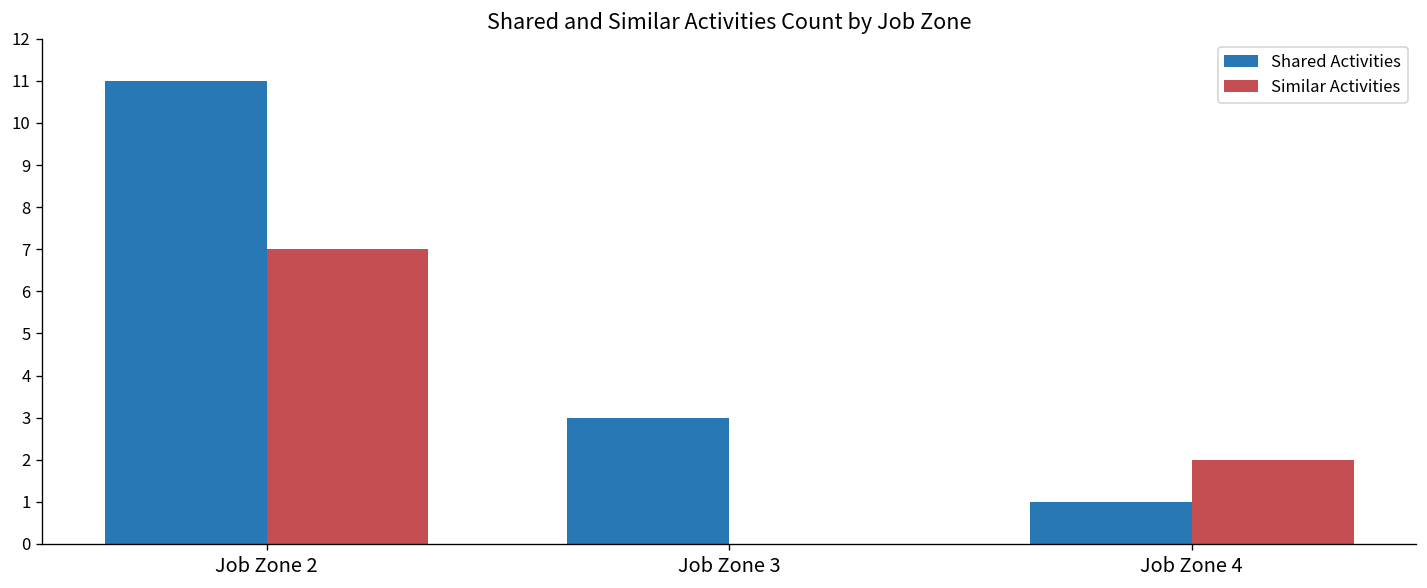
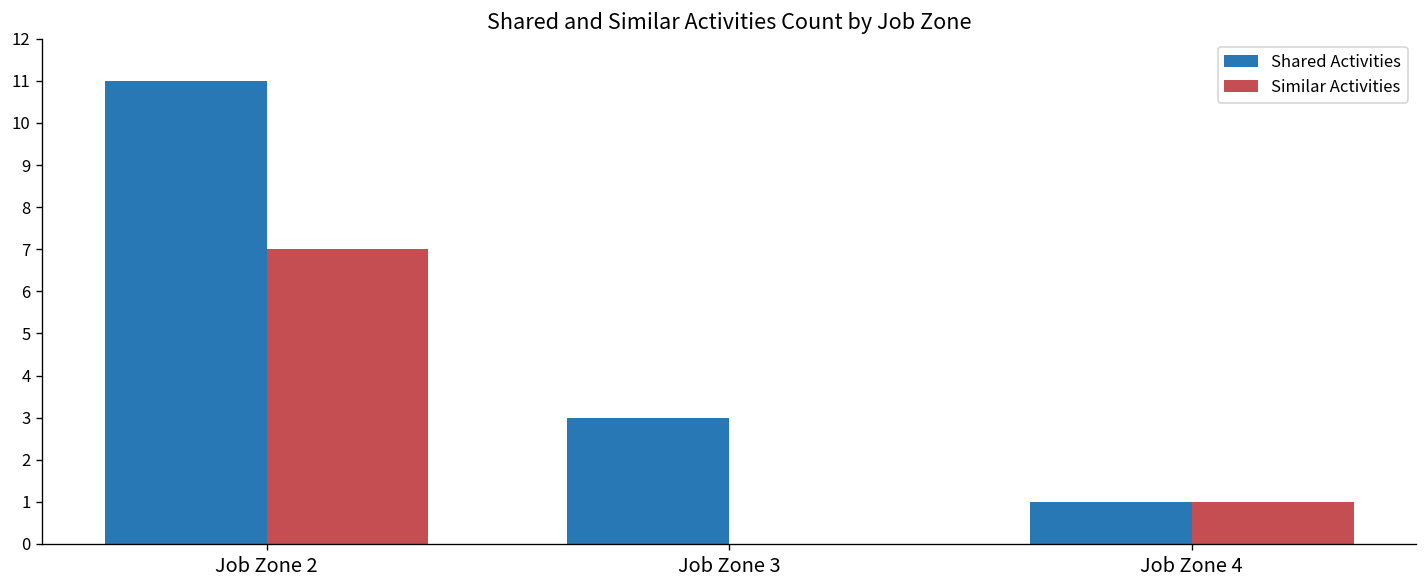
  {
    "Shared Activities": {
      "Job Zone 2": 11,
      "Job Zone 3": 3,
      "Job Zone 4": 1
    },
    "Similar Activities": {
      "Job Zone 2": 7,
      "Job Zone 3": 0,
-     "Job Zone 4": 2
+     "Job Zone 4": 1
    }
  }
